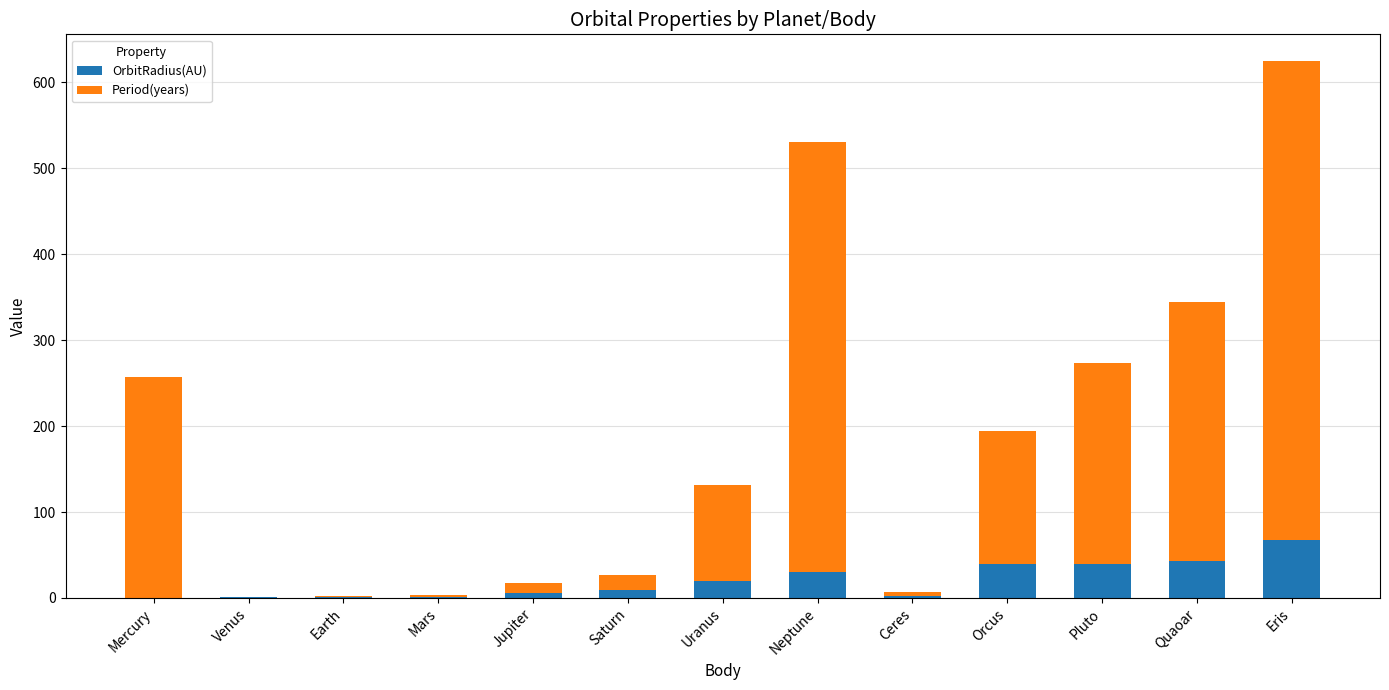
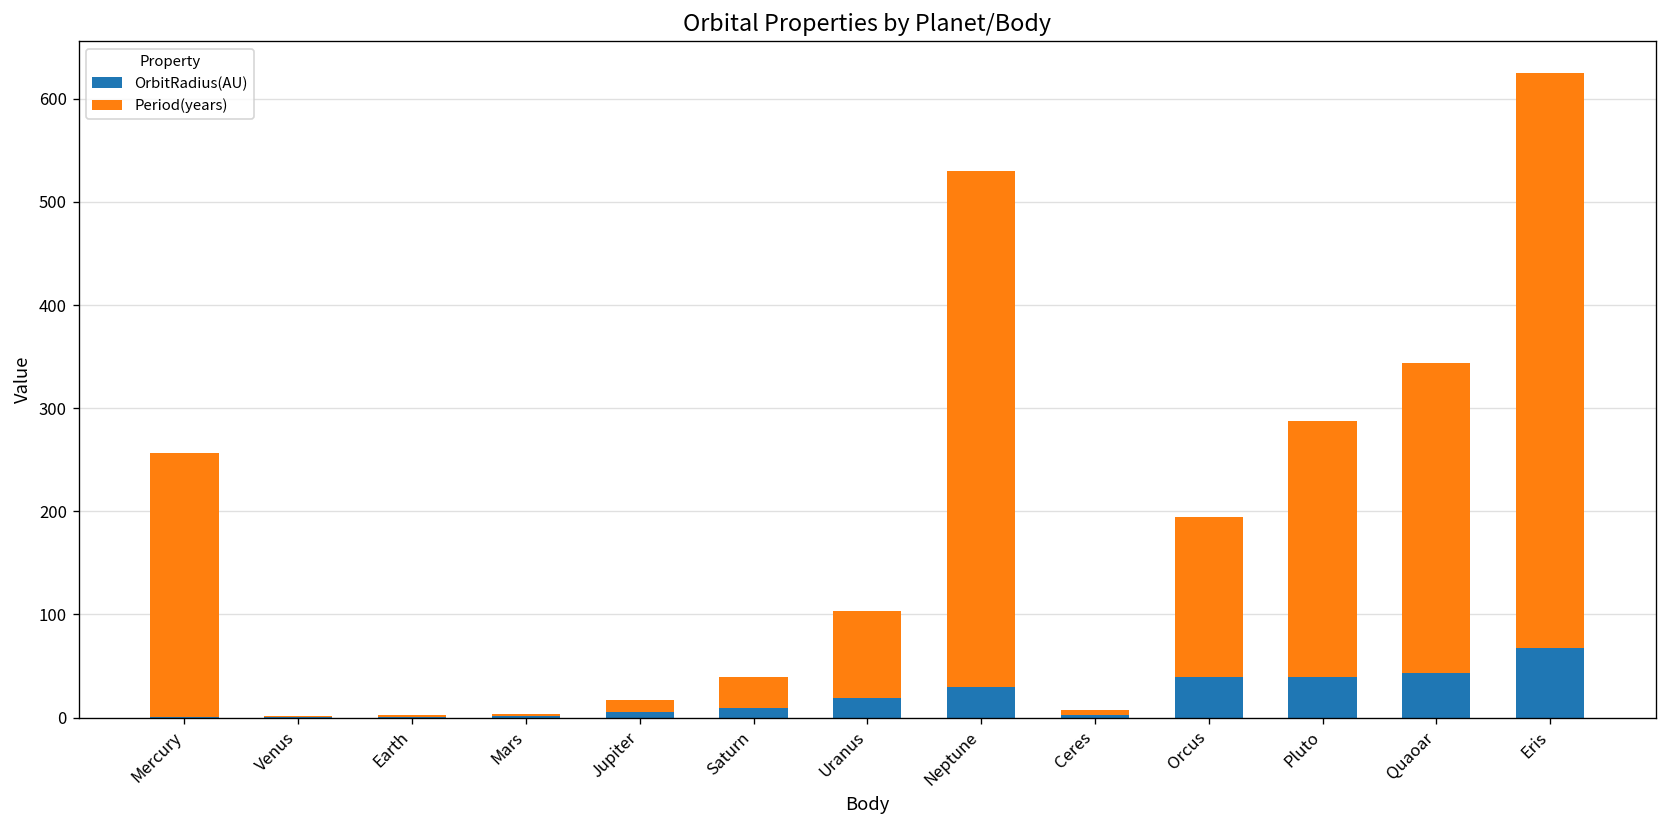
  {
    "OrbitRadius(AU)": {
      "Jupiter": 10,
      "Saturn": 10,
      "Uranus": 20,
      "Neptune": 30,
      "Orcus": 40,
      "Pluto": 40,
      "Quaoar": 40,
      "Eris": 70
    },
    "Period(years)": {
      "Mercury": 260,
      "Jupiter": 10,
-     "Saturn": 20,
-     "Uranus": 110,
+     "Saturn": 30,
+     "Uranus": 80,
      "Neptune": 500,
      "Ceres": 0,
      "Orcus": 150,
-     "Pluto": 230,
+     "Pluto": 250,
      "Quaoar": 300,
      "Eris": 560
    }
  }
